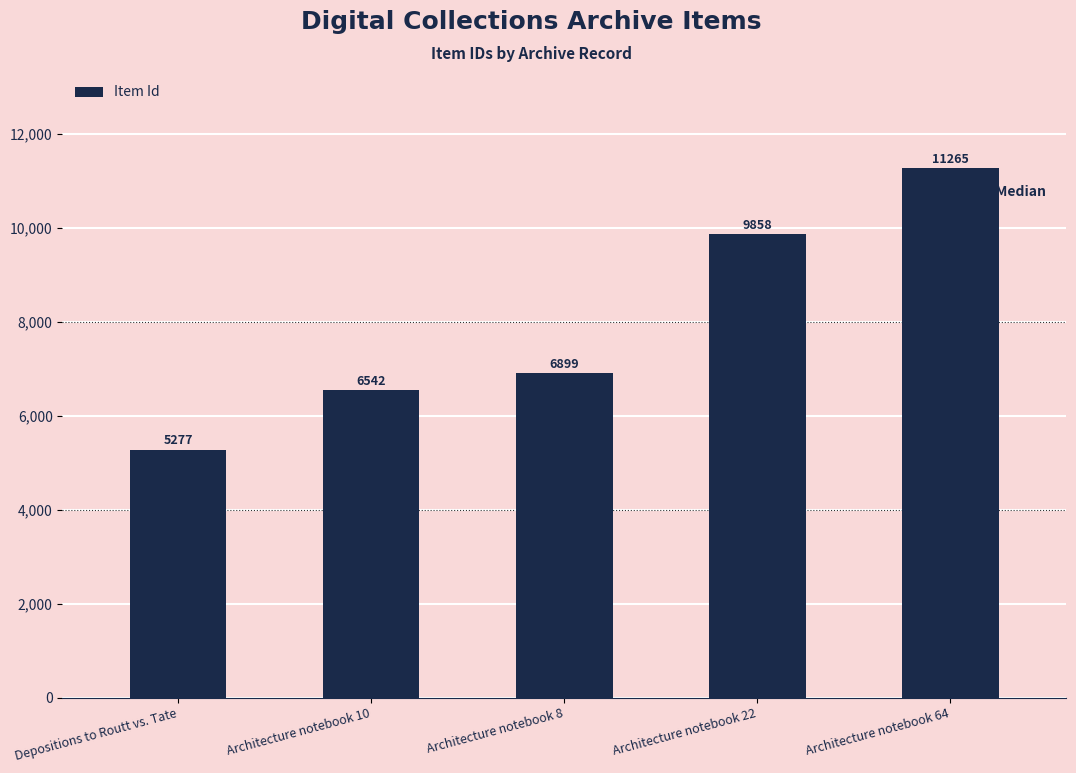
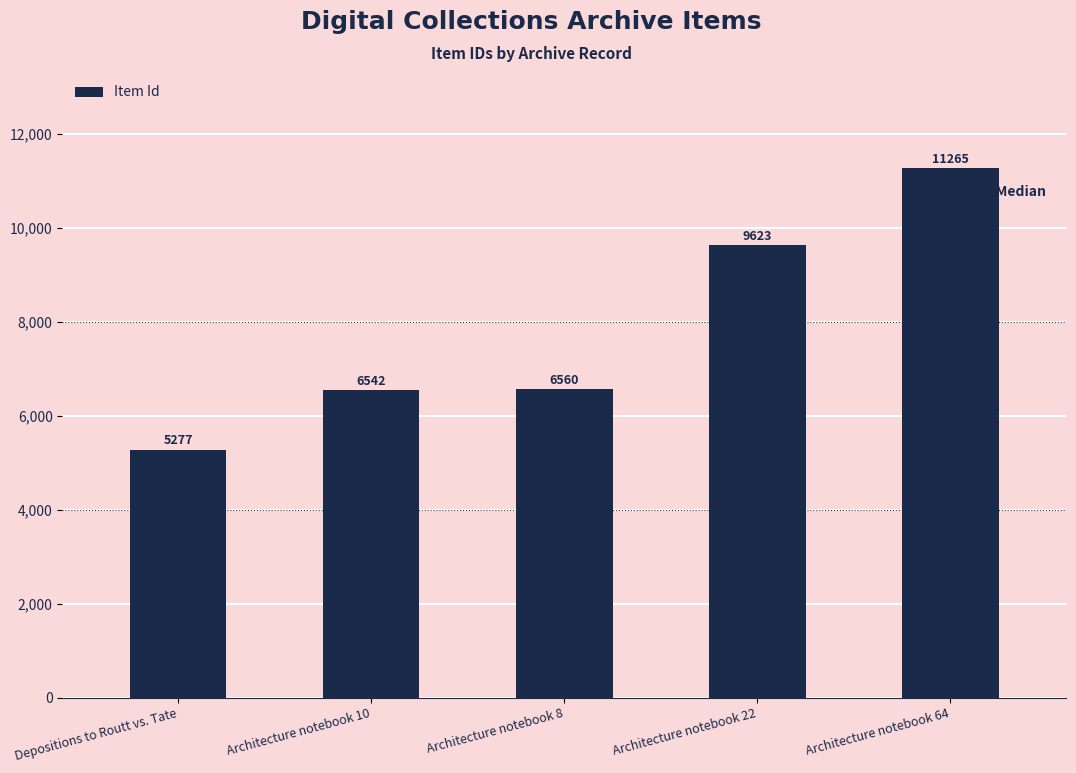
  {
    "Depositions to Routt vs. Tate": 5277,
    "Architecture notebook 10": 6542,
-   "Architecture notebook 8": 6899,
-   "Architecture notebook 22": 9858,
+   "Architecture notebook 8": 6560,
+   "Architecture notebook 22": 9623,
    "Architecture notebook 64": 11265
  }
